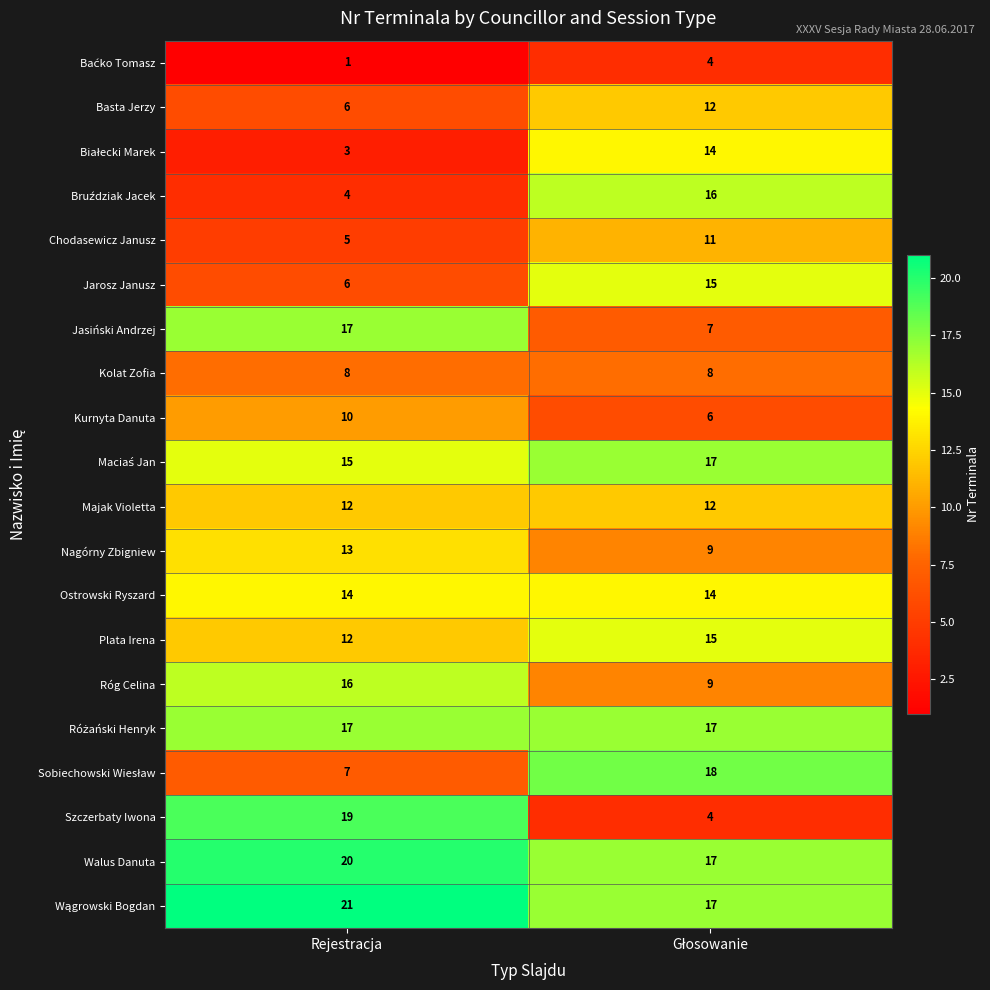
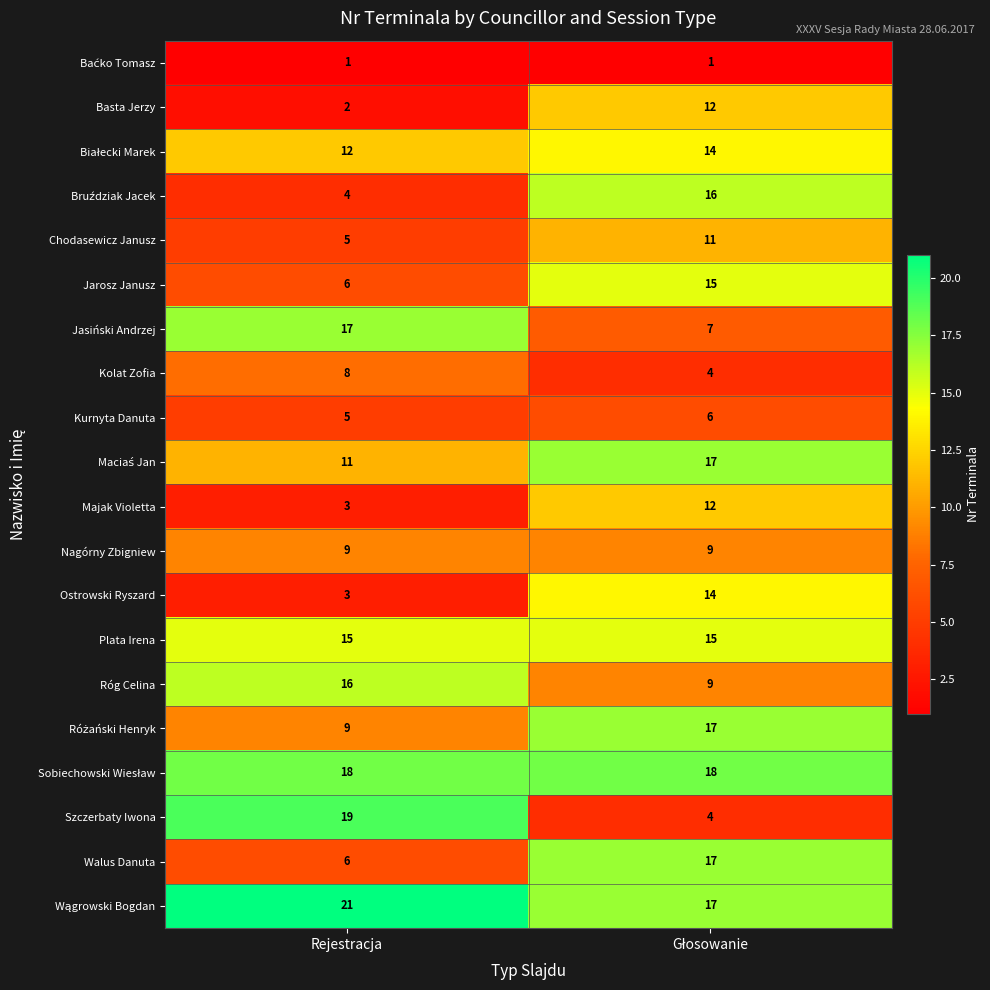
  {
    "Baćko Tomasz": {
      "Rejestracja": 1,
-     "Głosowanie": 4
+     "Głosowanie": 1
    },
    "Basta Jerzy": {
-     "Rejestracja": 6,
+     "Rejestracja": 2,
      "Głosowanie": 12
    },
    "Białecki Marek": {
-     "Rejestracja": 3,
+     "Rejestracja": 12,
      "Głosowanie": 14
    },
    "Bruździak Jacek": {
      "Rejestracja": 4,
      "Głosowanie": 16
    },
    "Chodasewicz Janusz": {
      "Rejestracja": 5,
      "Głosowanie": 11
    },
    "Jarosz Janusz": {
      "Rejestracja": 6,
      "Głosowanie": 15
    },
    "Jasiński Andrzej": {
      "Rejestracja": 17,
      "Głosowanie": 7
    },
    "Kolat Zofia": {
      "Rejestracja": 8,
-     "Głosowanie": 8
+     "Głosowanie": 4
    },
    "Kurnyta Danuta": {
-     "Rejestracja": 10,
+     "Rejestracja": 5,
      "Głosowanie": 6
    },
    "Maciaś Jan": {
-     "Rejestracja": 15,
+     "Rejestracja": 11,
      "Głosowanie": 17
    },
    "Majak Violetta": {
-     "Rejestracja": 12,
+     "Rejestracja": 3,
      "Głosowanie": 12
    },
    "Nagórny Zbigniew": {
-     "Rejestracja": 13,
+     "Rejestracja": 9,
      "Głosowanie": 9
    },
    "Ostrowski Ryszard": {
-     "Rejestracja": 14,
+     "Rejestracja": 3,
      "Głosowanie": 14
    },
    "Plata Irena": {
-     "Rejestracja": 12,
+     "Rejestracja": 15,
      "Głosowanie": 15
    },
    "Róg Celina": {
      "Rejestracja": 16,
      "Głosowanie": 9
    },
    "Różański Henryk": {
-     "Rejestracja": 17,
+     "Rejestracja": 9,
      "Głosowanie": 17
    },
    "Sobiechowski Wiesław": {
-     "Rejestracja": 7,
+     "Rejestracja": 18,
      "Głosowanie": 18
    },
    "Szczerbaty Iwona": {
      "Rejestracja": 19,
      "Głosowanie": 4
    },
    "Walus Danuta": {
-     "Rejestracja": 20,
+     "Rejestracja": 6,
      "Głosowanie": 17
    },
    "Wągrowski Bogdan": {
      "Rejestracja": 21,
      "Głosowanie": 17
    }
  }
